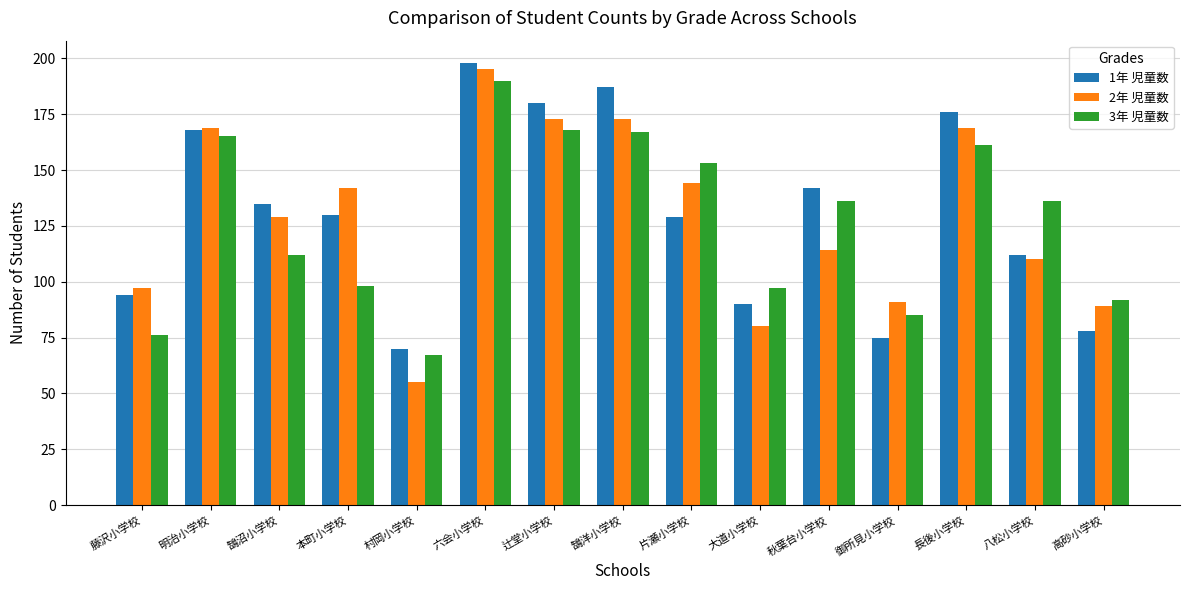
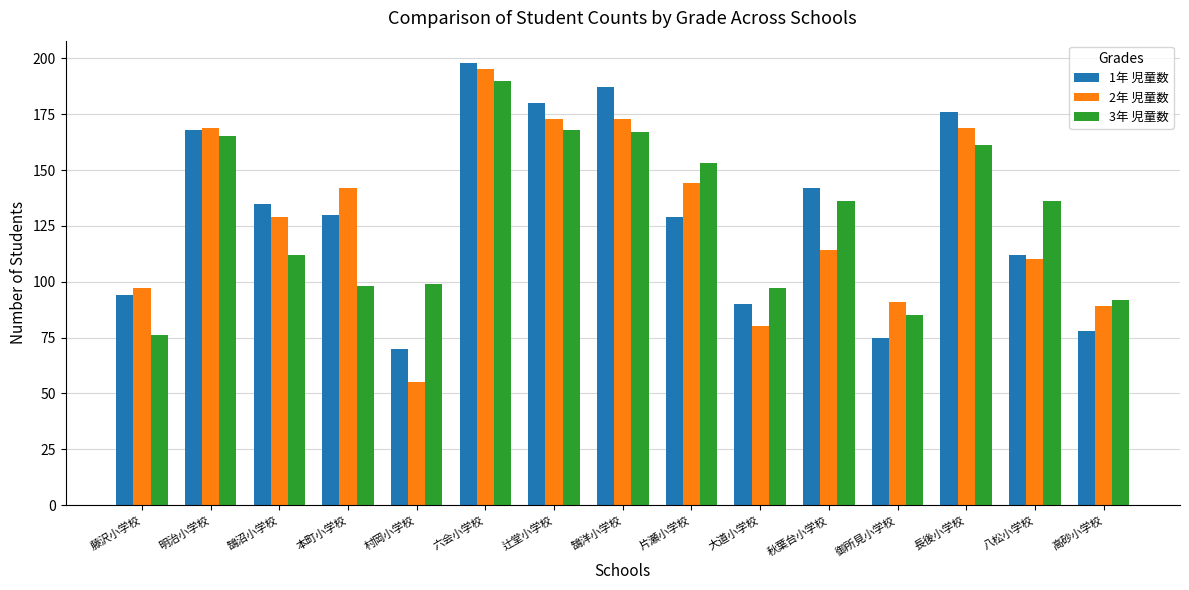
  {
    "1年 児童数": {
      "藤沢小学校": 94,
      "明治小学校": 168,
      "鵠沼小学校": 135,
      "本町小学校": 130,
      "村岡小学校": 70,
      "六会小学校": 198,
      "辻堂小学校": 180,
      "鵠洋小学校": 187,
      "片瀬小学校": 129,
      "大道小学校": 90,
      "秋葉台小学校": 142,
      "御所見小学校": 75,
      "長後小学校": 176,
      "八松小学校": 112,
      "高砂小学校": 78
    },
    "2年 児童数": {
      "藤沢小学校": 97,
      "明治小学校": 169,
      "鵠沼小学校": 129,
      "本町小学校": 142,
      "村岡小学校": 55,
      "六会小学校": 195,
      "辻堂小学校": 173,
      "鵠洋小学校": 173,
      "片瀬小学校": 144,
      "大道小学校": 80,
      "秋葉台小学校": 114,
      "御所見小学校": 91,
      "長後小学校": 169,
      "八松小学校": 110,
      "高砂小学校": 89
    },
    "3年 児童数": {
      "藤沢小学校": 76,
      "明治小学校": 165,
      "鵠沼小学校": 112,
      "本町小学校": 98,
-     "村岡小学校": 67,
+     "村岡小学校": 99,
      "六会小学校": 190,
      "辻堂小学校": 168,
      "鵠洋小学校": 167,
      "片瀬小学校": 153,
      "大道小学校": 97,
      "秋葉台小学校": 136,
      "御所見小学校": 85,
      "長後小学校": 161,
      "八松小学校": 136,
      "高砂小学校": 92
    }
  }
